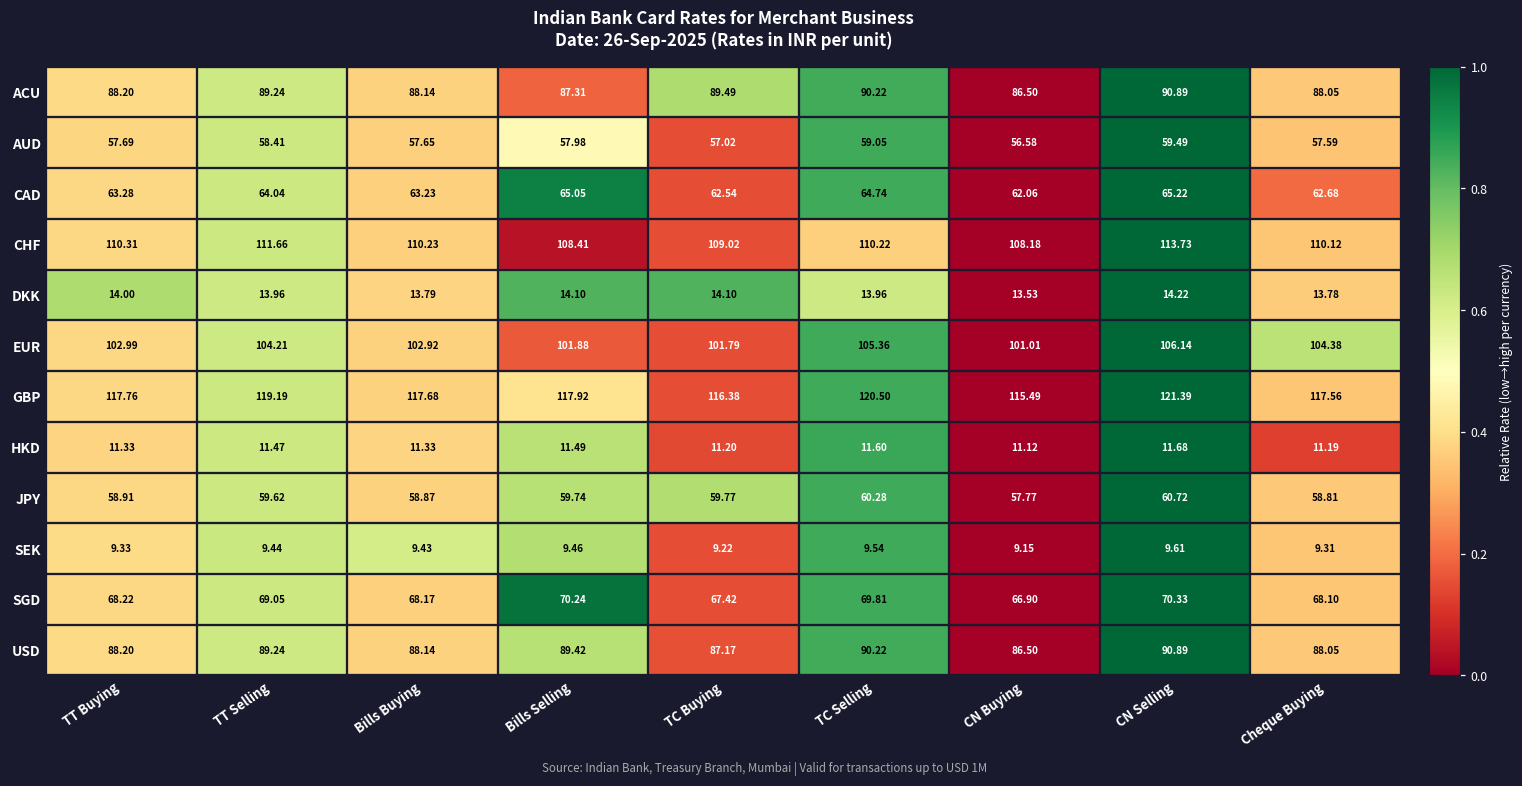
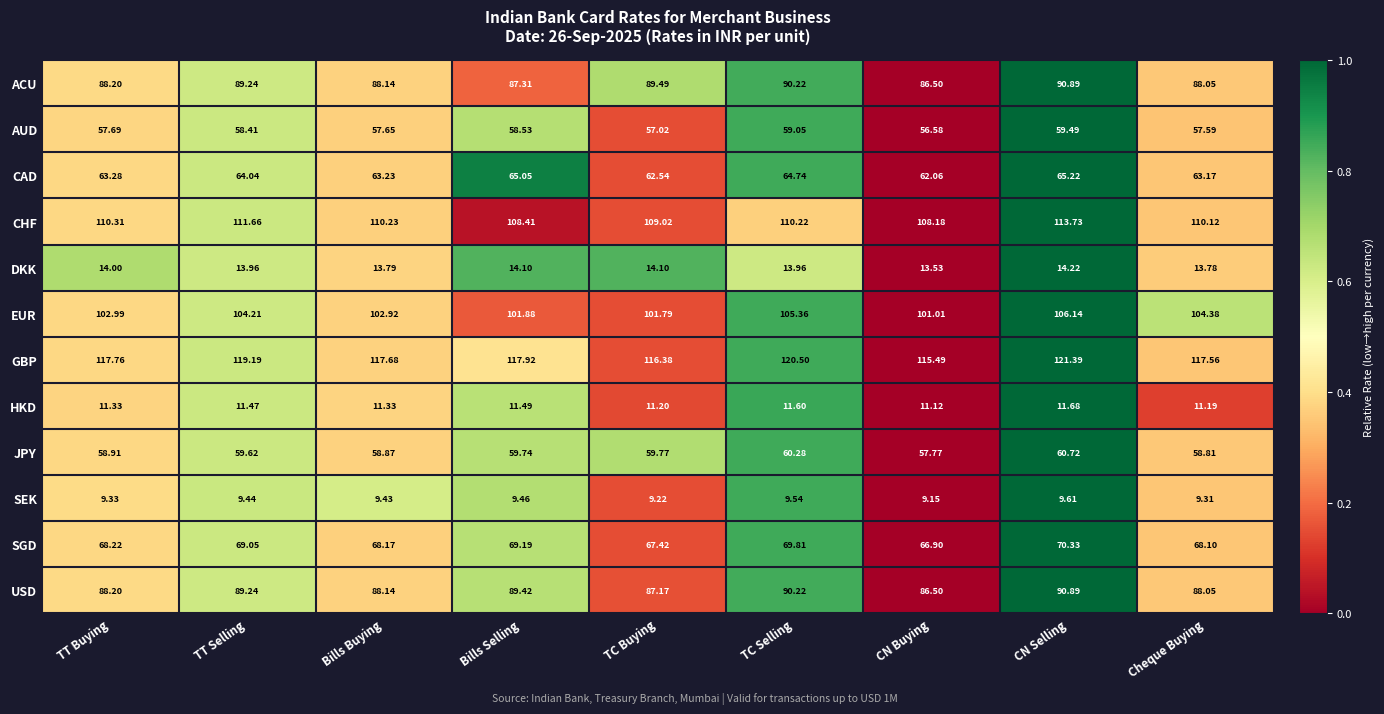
  {
    "ACU": {
      "TT Buying": 88.20,
      "TT Selling": 89.24,
      "Bills Buying": 88.14,
      "Bills Selling": 87.31,
      "TC Buying": 89.49,
      "TC Selling": 90.22,
      "CN Buying": 86.50,
      "CN Selling": 90.89,
      "Cheque Buying": 88.05
    },
    "AUD": {
      "TT Buying": 57.69,
      "TT Selling": 58.41,
      "Bills Buying": 57.65,
-     "Bills Selling": 57.98,
+     "Bills Selling": 58.53,
      "TC Buying": 57.02,
      "TC Selling": 59.05,
      "CN Buying": 56.58,
      "CN Selling": 59.49,
      "Cheque Buying": 57.59
    },
    "CAD": {
      "TT Buying": 63.28,
      "TT Selling": 64.04,
      "Bills Buying": 63.23,
      "Bills Selling": 65.05,
      "TC Buying": 62.54,
      "TC Selling": 64.74,
      "CN Buying": 62.06,
      "CN Selling": 65.22,
-     "Cheque Buying": 62.68
+     "Cheque Buying": 63.17
    },
    "CHF": {
      "TT Buying": 110.31,
      "TT Selling": 111.66,
      "Bills Buying": 110.23,
      "Bills Selling": 108.41,
      "TC Buying": 109.02,
      "TC Selling": 110.22,
      "CN Buying": 108.18,
      "CN Selling": 113.73,
      "Cheque Buying": 110.12
    },
    "DKK": {
      "TT Buying": 14.00,
      "TT Selling": 13.96,
      "Bills Buying": 13.79,
      "Bills Selling": 14.10,
      "TC Buying": 14.10,
      "TC Selling": 13.96,
      "CN Buying": 13.53,
      "CN Selling": 14.22,
      "Cheque Buying": 13.78
    },
    "EUR": {
      "TT Buying": 102.99,
      "TT Selling": 104.21,
      "Bills Buying": 102.92,
      "Bills Selling": 101.88,
      "TC Buying": 101.79,
      "TC Selling": 105.36,
      "CN Buying": 101.01,
      "CN Selling": 106.14,
      "Cheque Buying": 104.38
    },
    "GBP": {
      "TT Buying": 117.76,
      "TT Selling": 119.19,
      "Bills Buying": 117.68,
      "Bills Selling": 117.92,
      "TC Buying": 116.38,
      "TC Selling": 120.50,
      "CN Buying": 115.49,
      "CN Selling": 121.39,
      "Cheque Buying": 117.56
    },
    "HKD": {
      "TT Buying": 11.33,
      "TT Selling": 11.47,
      "Bills Buying": 11.33,
      "Bills Selling": 11.49,
      "TC Buying": 11.20,
      "TC Selling": 11.60,
      "CN Buying": 11.12,
      "CN Selling": 11.68,
      "Cheque Buying": 11.19
    },
    "JPY": {
      "TT Buying": 58.91,
      "TT Selling": 59.62,
      "Bills Buying": 58.87,
      "Bills Selling": 59.74,
      "TC Buying": 59.77,
      "TC Selling": 60.28,
      "CN Buying": 57.77,
      "CN Selling": 60.72,
      "Cheque Buying": 58.81
    },
    "SEK": {
      "TT Buying": 9.33,
      "TT Selling": 9.44,
      "Bills Buying": 9.43,
      "Bills Selling": 9.46,
      "TC Buying": 9.22,
      "TC Selling": 9.54,
      "CN Buying": 9.15,
      "CN Selling": 9.61,
      "Cheque Buying": 9.31
    },
    "SGD": {
      "TT Buying": 68.22,
      "TT Selling": 69.05,
      "Bills Buying": 68.17,
-     "Bills Selling": 70.24,
+     "Bills Selling": 69.19,
      "TC Buying": 67.42,
      "TC Selling": 69.81,
      "CN Buying": 66.90,
      "CN Selling": 70.33,
      "Cheque Buying": 68.10
    },
    "USD": {
      "TT Buying": 88.20,
      "TT Selling": 89.24,
      "Bills Buying": 88.14,
      "Bills Selling": 89.42,
      "TC Buying": 87.17,
      "TC Selling": 90.22,
      "CN Buying": 86.50,
      "CN Selling": 90.89,
      "Cheque Buying": 88.05
    }
  }
